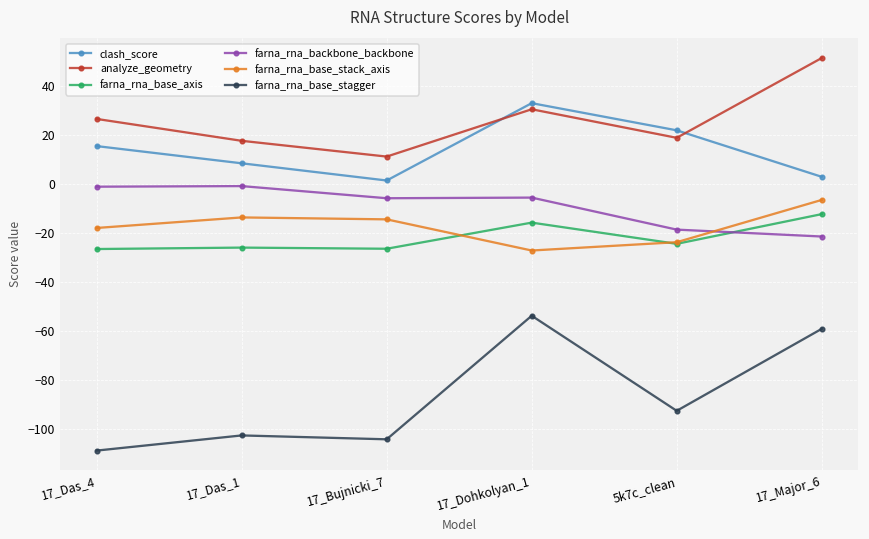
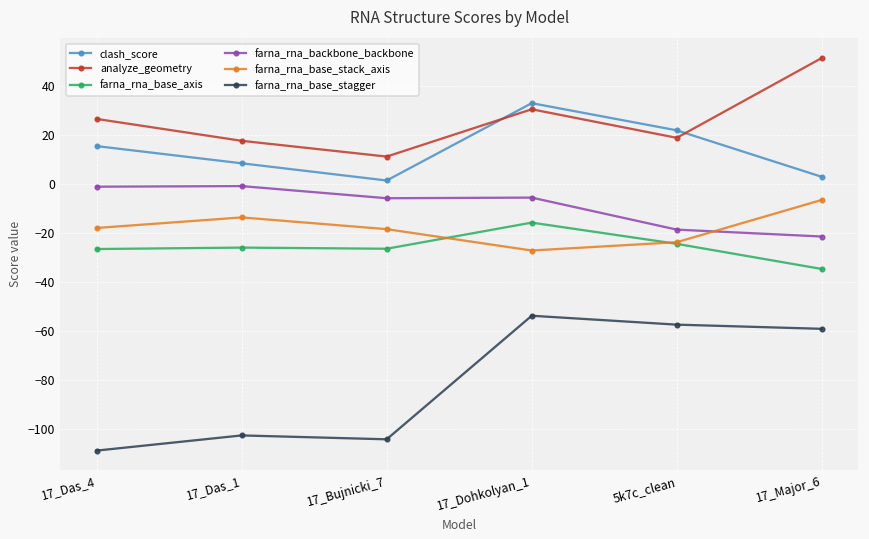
  {
    "clash_score": {
      "17_Das_4": 16,
      "17_Das_1": 9,
      "17_Bujnicki_7": 2,
      "17_Dohkolyan_1": 33,
      "5k7c_clean": 22,
      "17_Major_6": 3
    },
    "analyze_geometry": {
      "17_Das_4": 27,
      "17_Das_1": 18,
      "17_Bujnicki_7": 11,
      "17_Dohkolyan_1": 31,
      "5k7c_clean": 19,
      "17_Major_6": 52
    },
    "farna_rna_base_axis": {
      "17_Das_4": -27,
      "17_Das_1": -26,
      "17_Bujnicki_7": -26,
      "17_Dohkolyan_1": -16,
-     "17_Major_6": -12
+     "17_Major_6": -35
    },
    "farna_rna_backbone_backbone": {
      "17_Das_4": -1,
      "17_Das_1": -1,
      "17_Bujnicki_7": -6,
      "17_Dohkolyan_1": -5,
      "5k7c_clean": -19,
      "17_Major_6": -21
    },
    "farna_rna_base_stack_axis": {
      "17_Das_4": -18,
      "17_Das_1": -14,
-     "17_Bujnicki_7": -14,
+     "17_Bujnicki_7": -18,
      "17_Dohkolyan_1": -27,
      "17_Major_6": -6
    },
    "farna_rna_base_stagger": {
      "17_Das_4": -109,
      "17_Das_1": -103,
      "17_Bujnicki_7": -104,
      "17_Dohkolyan_1": -54,
-     "5k7c_clean": -93,
+     "5k7c_clean": -57,
      "17_Major_6": -59
    }
  }
